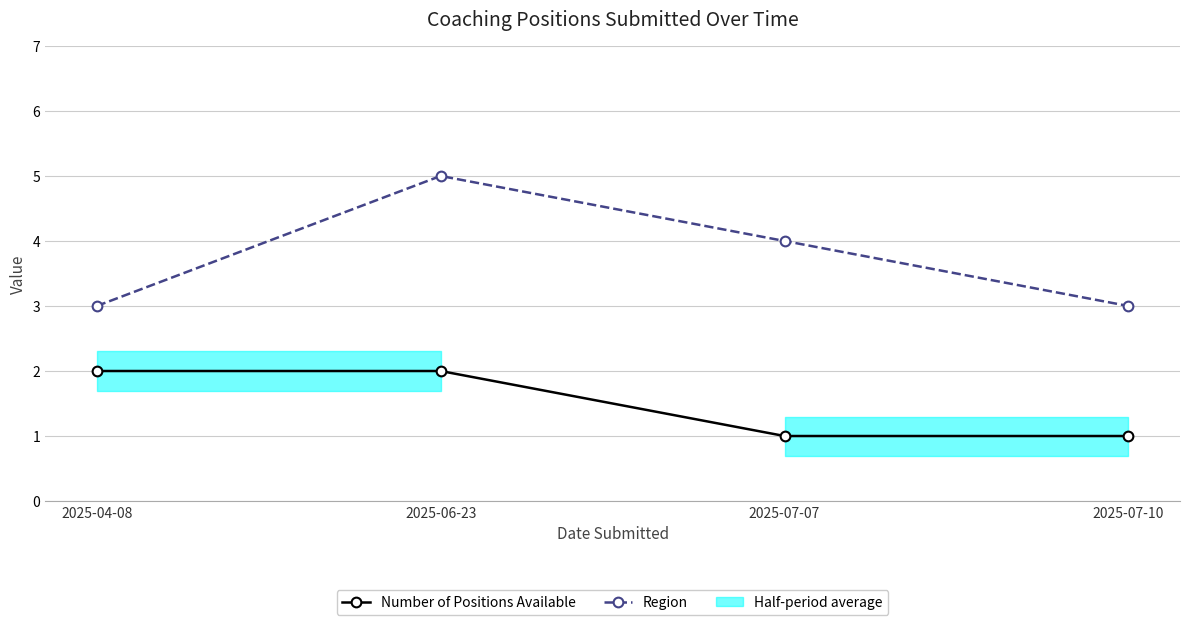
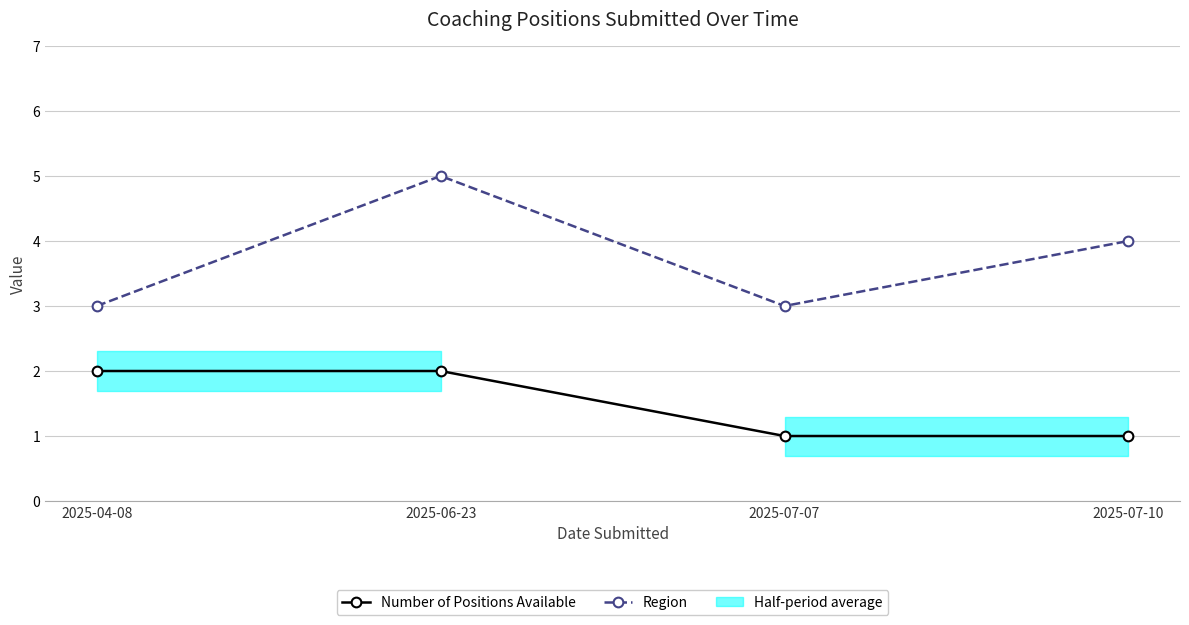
  {
    "Number of Positions Available": {
      "2025-04-08": 2,
      "2025-06-23": 2,
      "2025-07-07": 1,
      "2025-07-10": 1
    },
    "Region": {
      "2025-04-08": 3,
      "2025-06-23": 5,
-     "2025-07-07": 4,
-     "2025-07-10": 3
+     "2025-07-07": 3,
+     "2025-07-10": 4
    }
  }
